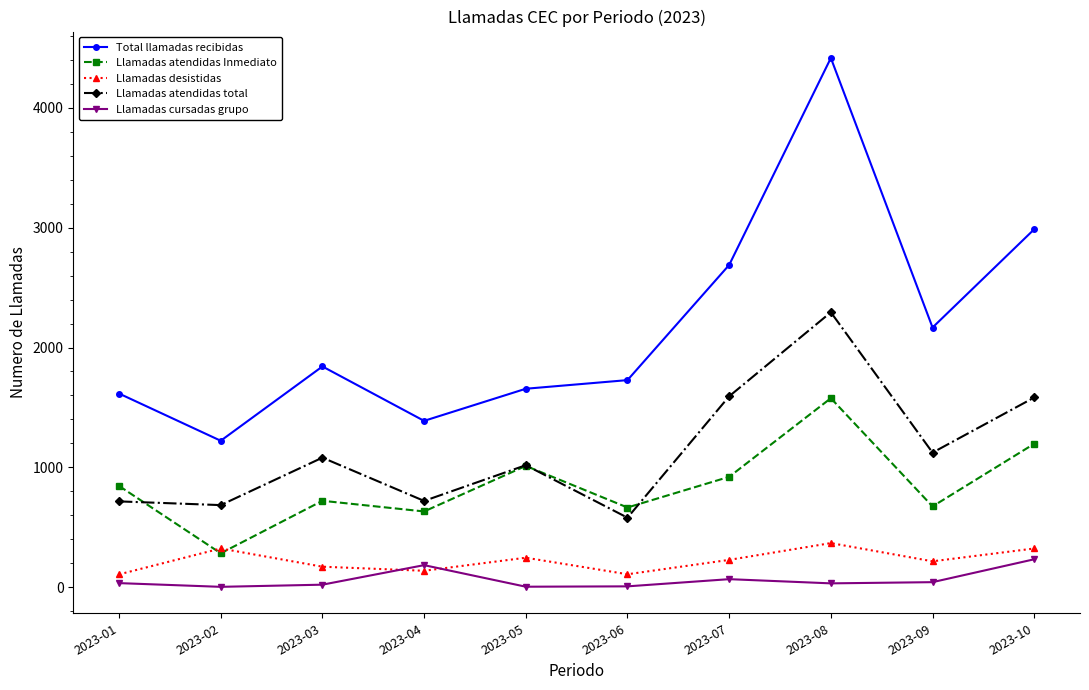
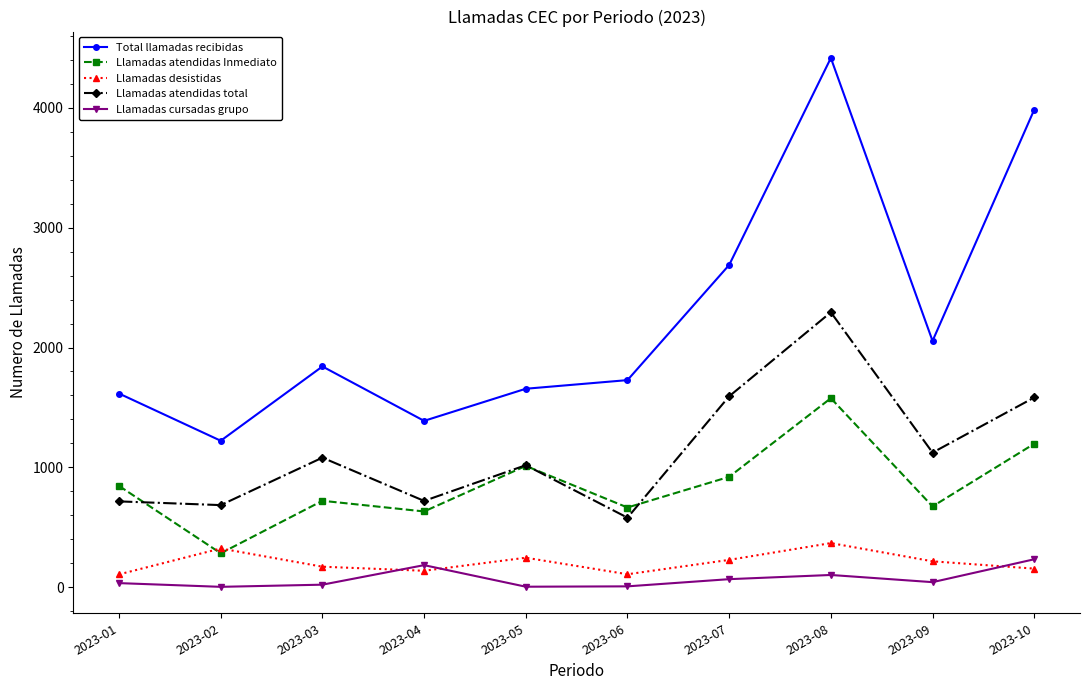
  {
    "Total llamadas recibidas": {
      "2023-01": 1620,
      "2023-02": 1220,
      "2023-03": 1840,
      "2023-04": 1390,
      "2023-05": 1660,
      "2023-06": 1730,
      "2023-07": 2690,
      "2023-08": 4420,
-     "2023-09": 2170,
-     "2023-10": 2990
+     "2023-09": 2060,
+     "2023-10": 3990
    },
    "Llamadas atendidas Inmediato": {
      "2023-01": 850,
      "2023-02": 280,
      "2023-03": 720,
      "2023-04": 630,
      "2023-06": 670,
      "2023-07": 920,
      "2023-08": 1580,
      "2023-09": 670,
      "2023-10": 1200
    },
    "Llamadas desistidas": {
      "2023-01": 110,
      "2023-02": 320,
      "2023-03": 170,
      "2023-04": 140,
      "2023-05": 250,
      "2023-06": 110,
      "2023-07": 230,
      "2023-08": 370,
      "2023-09": 220,
-     "2023-10": 320
+     "2023-10": 160
    },
    "Llamadas atendidas total": {
      "2023-01": 720,
      "2023-02": 690,
      "2023-03": 1080,
      "2023-04": 720,
      "2023-06": 580,
      "2023-07": 1590,
      "2023-08": 2290,
      "2023-09": 1120,
      "2023-10": 1580
    },
    "Llamadas cursadas grupo": {
      "2023-01": 30,
      "2023-02": 0,
      "2023-03": 20,
      "2023-04": 180,
      "2023-05": 0,
      "2023-06": 10,
      "2023-07": 70,
-     "2023-08": 30,
+     "2023-08": 100,
      "2023-09": 40,
      "2023-10": 230
    }
  }
